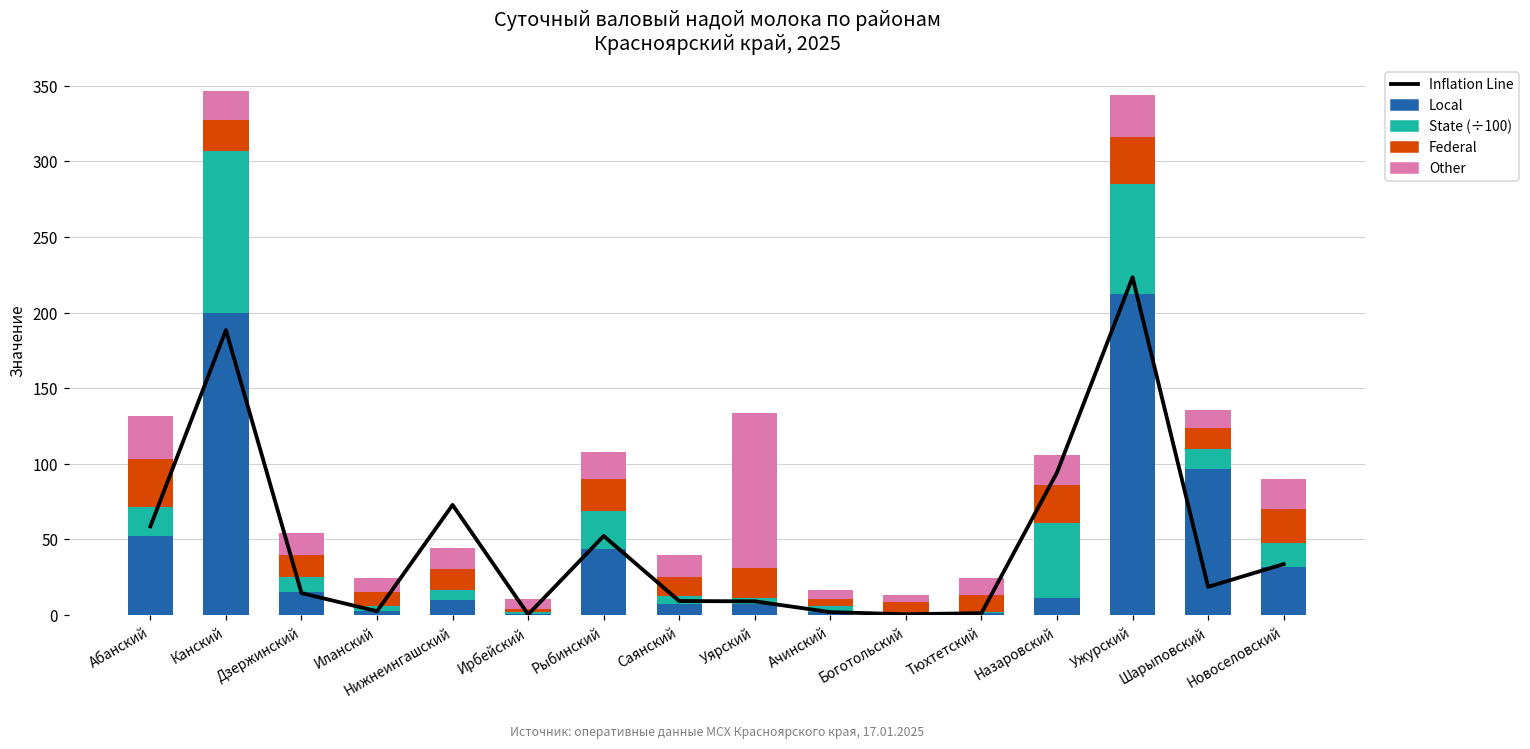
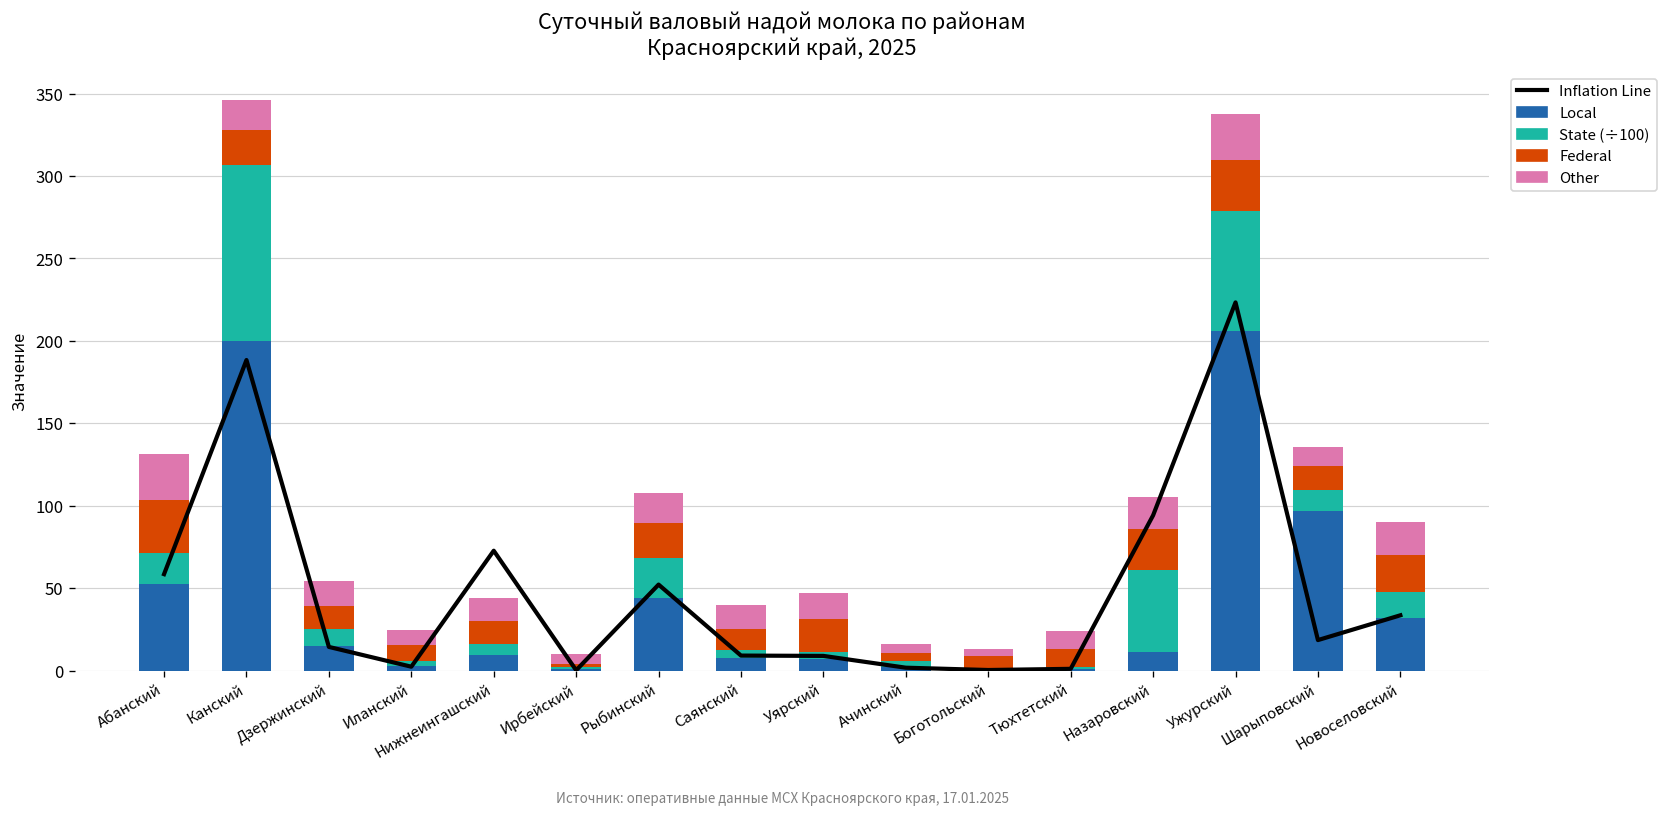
  {
    "Inflation Line": {
      "Абанский": 59,
      "Канский": 188,
      "Дзержинский": 14,
      "Иланский": 2,
      "Нижнеингашский": 73,
      "Ирбейский": 0,
      "Рыбинский": 52,
      "Саянский": 9,
      "Уярский": 9,
      "Ачинский": 2,
      "Боготольский": 0,
      "Тюхтетский": 1,
      "Назаровский": 94,
      "Ужурский": 223,
      "Шарыповский": 19,
      "Новоселовский": 34
    },
    "Local": {
      "Абанский": 52,
      "Канский": 200,
      "Дзержинский": 15,
      "Иланский": 3,
      "Нижнеингашский": 10,
      "Рыбинский": 44,
      "Саянский": 7,
      "Уярский": 7,
      "Ачинский": 2,
      "Назаровский": 11,
-     "Ужурский": 212,
+     "Ужурский": 206,
      "Шарыповский": 97,
      "Новоселовский": 32
    },
    "Federal": {
      "Абанский": 32,
      "Канский": 21,
      "Дзержинский": 14,
      "Иланский": 9,
      "Нижнеингашский": 14,
      "Ирбейский": 2,
      "Рыбинский": 21,
      "Саянский": 12,
      "Уярский": 20,
      "Ачинский": 5,
      "Боготольский": 8,
      "Тюхтетский": 11,
      "Назаровский": 25,
      "Ужурский": 31,
      "Шарыповский": 14,
      "Новоселовский": 22
    },
    "Other": {
      "Абанский": 28,
      "Канский": 19,
      "Дзержинский": 15,
      "Иланский": 9,
      "Нижнеингашский": 14,
      "Ирбейский": 6,
      "Рыбинский": 18,
      "Саянский": 15,
-     "Уярский": 102,
+     "Уярский": 16,
      "Ачинский": 6,
      "Боготольский": 4,
      "Тюхтетский": 11,
      "Назаровский": 20,
      "Ужурский": 28,
      "Шарыповский": 11,
      "Новоселовский": 20
    }
  }
